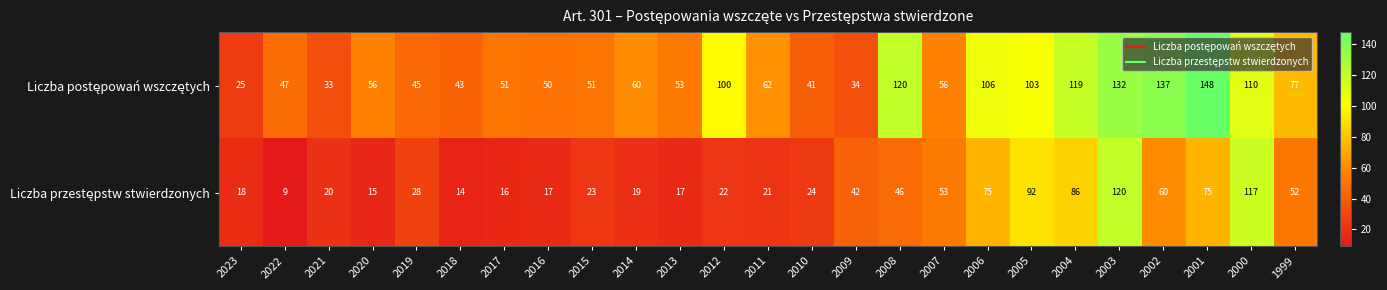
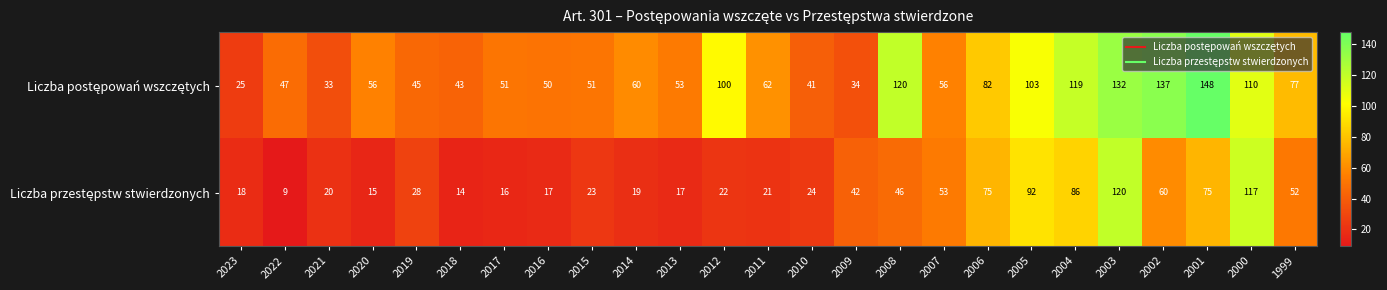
  {
    "Liczba postępowań wszczętych": {
      "2023": 25,
      "2022": 47,
      "2021": 33,
      "2020": 56,
      "2019": 45,
      "2018": 43,
      "2017": 51,
      "2016": 50,
      "2015": 51,
      "2014": 60,
      "2013": 53,
      "2012": 100,
      "2011": 62,
      "2010": 41,
      "2009": 34,
      "2008": 120,
      "2007": 56,
-     "2006": 106,
+     "2006": 82,
      "2005": 103,
      "2004": 119,
      "2003": 132,
      "2002": 137,
      "2001": 148,
      "2000": 110,
      "1999": 77
    },
    "Liczba przestępstw stwierdzonych": {
      "2023": 18,
      "2022": 9,
      "2021": 20,
      "2020": 15,
      "2019": 28,
      "2018": 14,
      "2017": 16,
      "2016": 17,
      "2015": 23,
      "2014": 19,
      "2013": 17,
      "2012": 22,
      "2011": 21,
      "2010": 24,
      "2009": 42,
      "2008": 46,
      "2007": 53,
      "2006": 75,
      "2005": 92,
      "2004": 86,
      "2003": 120,
      "2002": 60,
      "2001": 75,
      "2000": 117,
      "1999": 52
    }
  }
